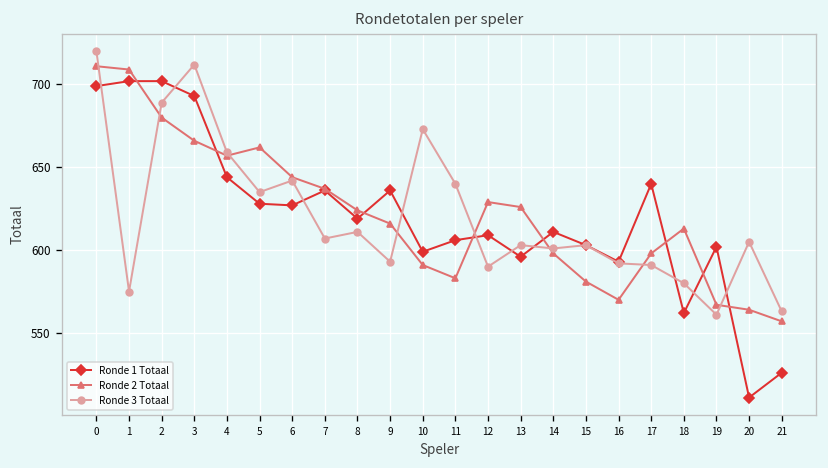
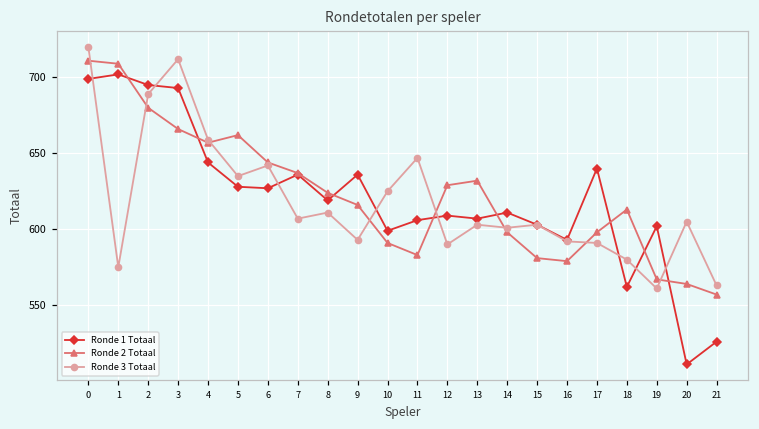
  {
    "Ronde 1 Totaal": {
      "0": 699,
      "1": 702,
-     "2": 702,
+     "2": 695,
      "3": 693,
      "4": 644,
      "5": 628,
      "6": 627,
      "8": 619,
      "9": 636,
      "10": 599,
      "11": 606,
      "12": 609,
-     "13": 596,
+     "13": 607,
      "14": 611,
      "17": 640,
      "18": 562,
      "19": 602,
      "20": 511,
      "21": 526
    },
    "Ronde 2 Totaal": {
      "0": 711,
      "1": 709,
      "2": 680,
      "3": 666,
      "4": 657,
      "5": 662,
      "6": 644,
      "8": 624,
      "9": 616,
      "10": 591,
      "11": 583,
      "12": 629,
-     "13": 626,
+     "13": 632,
      "14": 598,
      "15": 581,
-     "16": 570,
+     "16": 579,
      "17": 598,
      "18": 613,
      "19": 567,
      "20": 564,
      "21": 557
    },
    "Ronde 3 Totaal": {
      "0": 720,
      "1": 575,
      "2": 689,
      "3": 712,
      "4": 659,
      "5": 635,
      "6": 642,
      "7": 607,
      "8": 611,
      "9": 593,
-     "10": 673,
-     "11": 640,
+     "10": 625,
+     "11": 647,
      "12": 590,
      "13": 603,
      "14": 601,
      "17": 591,
      "18": 580,
      "19": 561,
      "20": 605,
      "21": 563
    }
  }
